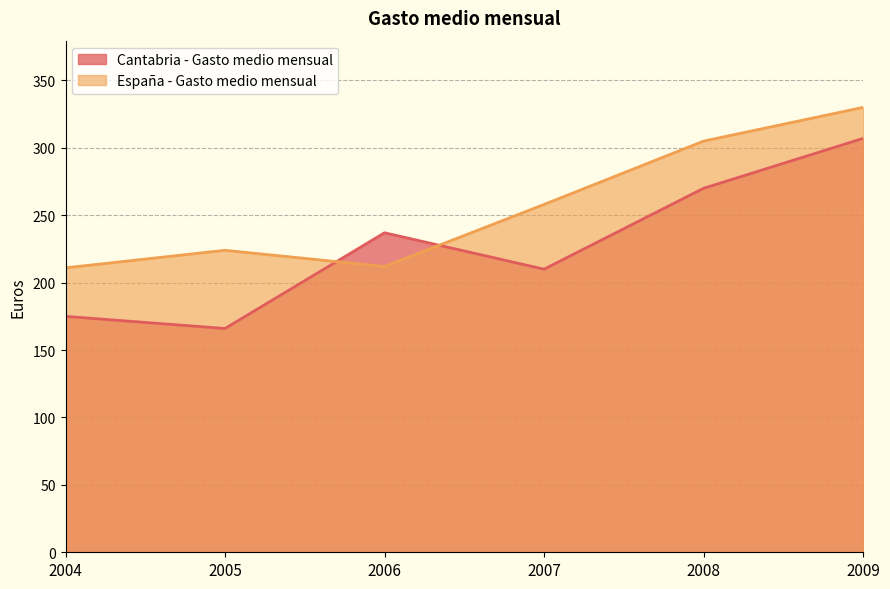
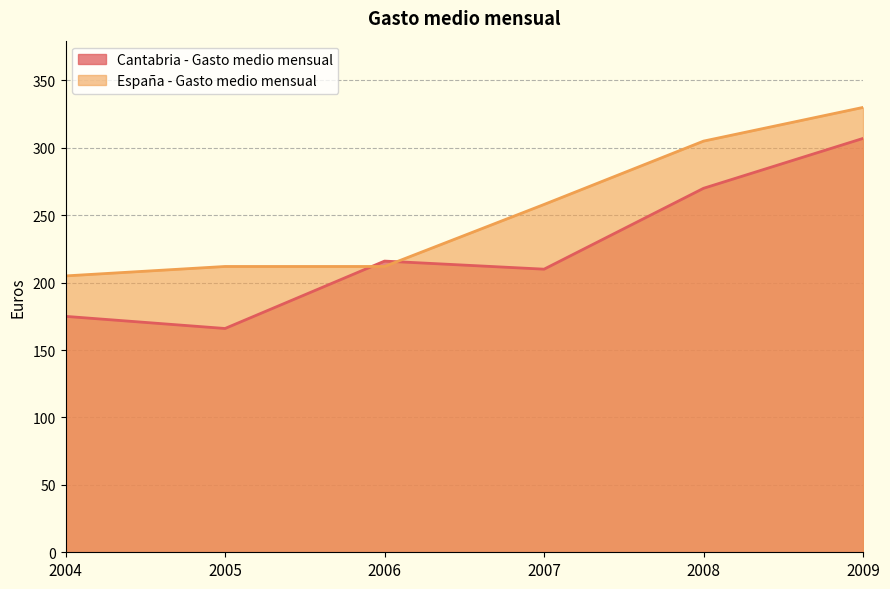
  {
    "Cantabria - Gasto medio mensual": {
      "2004": 175,
      "2005": 166,
-     "2006": 237,
+     "2006": 216,
      "2007": 210,
      "2008": 270,
      "2009": 307
    },
    "España - Gasto medio mensual": {
-     "2004": 211,
-     "2005": 224,
+     "2004": 205,
+     "2005": 212,
      "2006": 212,
      "2007": 258,
      "2008": 305,
      "2009": 330
    }
  }
